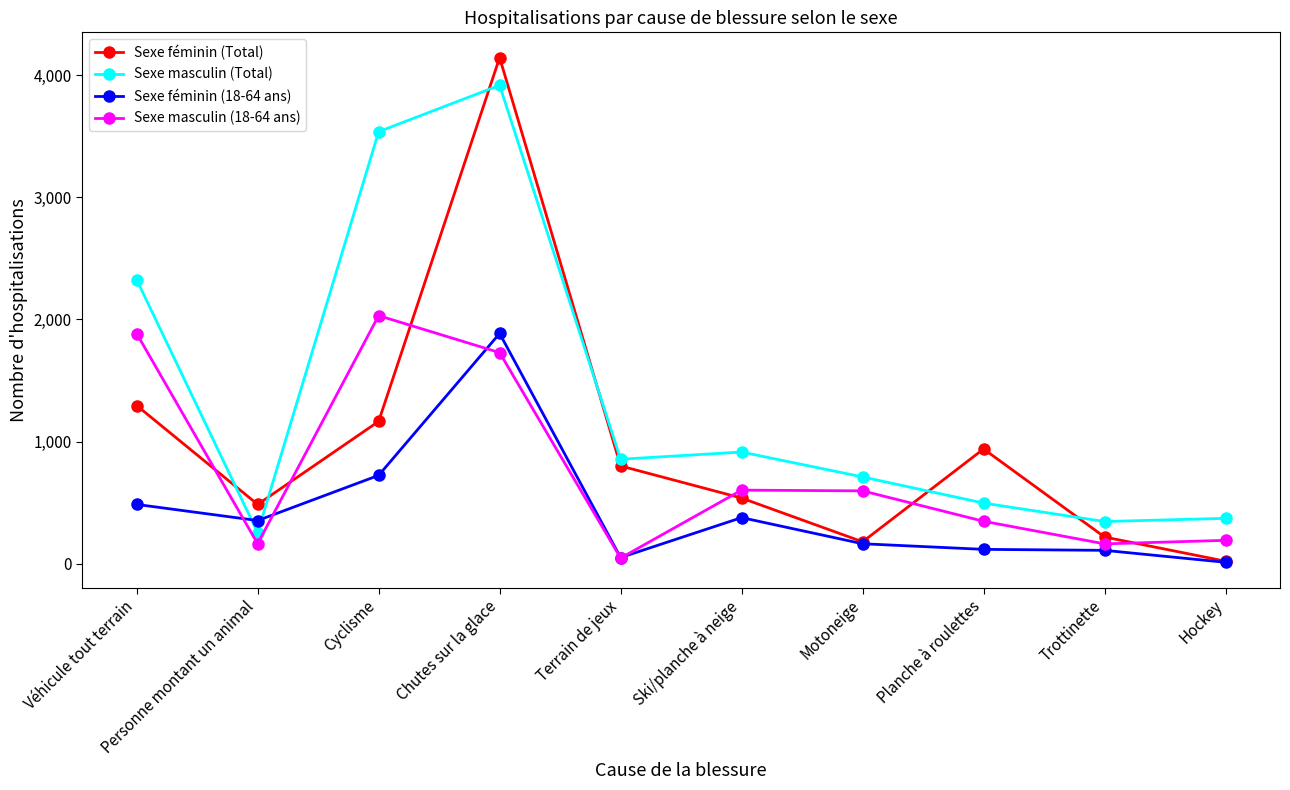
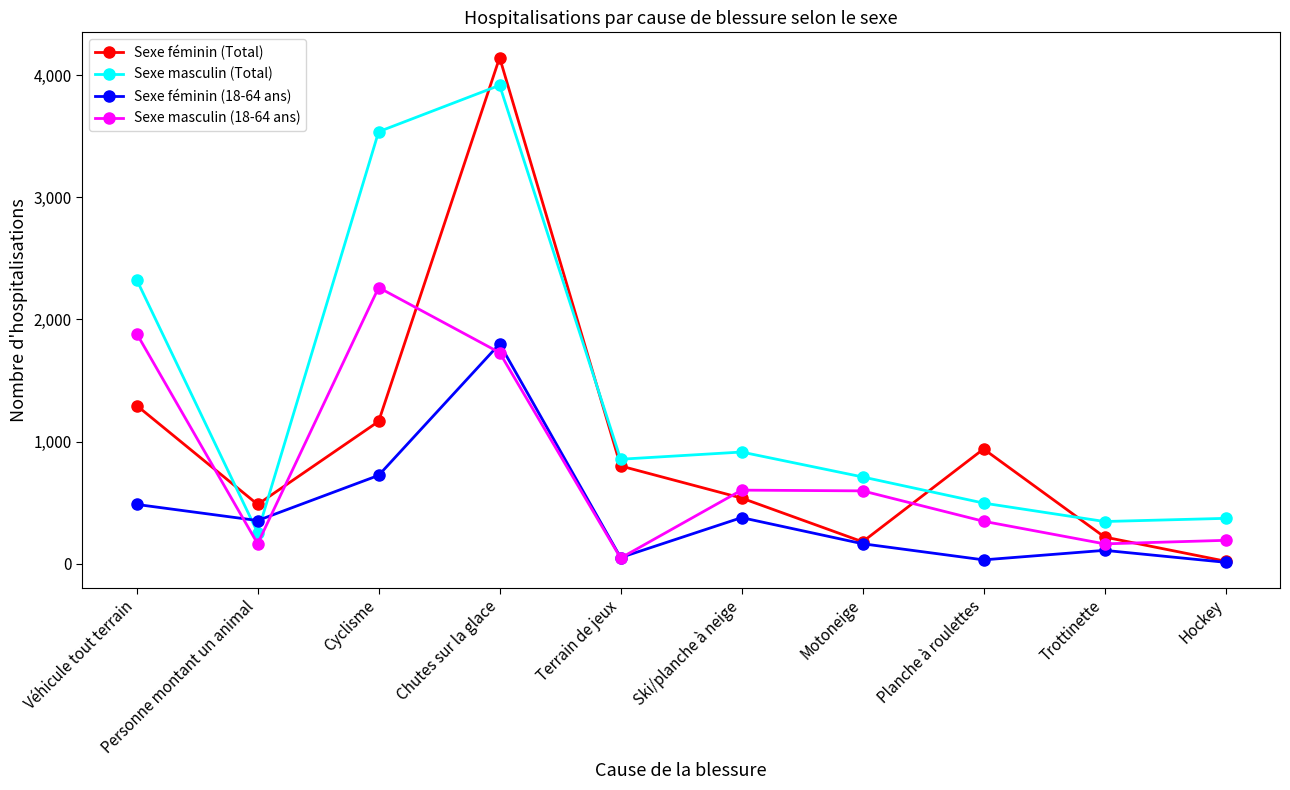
  {
    "Sexe féminin (Total)": {
      "Véhicule tout terrain": "1,300",
      "Personne montant un animal": "490",
      "Cyclisme": "1,170",
      "Chutes sur la glace": "4,140",
      "Terrain de jeux": "800",
      "Ski/planche à neige": "540",
      "Planche à roulettes": "940",
      "Trottinette": "220"
    },
    "Sexe masculin (Total)": {
      "Véhicule tout terrain": "2,330",
      "Personne montant un animal": "250",
      "Cyclisme": "3,540",
      "Chutes sur la glace": "3,920",
      "Terrain de jeux": "860",
      "Ski/planche à neige": "910",
      "Motoneige": "710",
      "Planche à roulettes": "500",
      "Trottinette": "350",
      "Hockey": "370"
    },
    "Sexe féminin (18-64 ans)": {
      "Véhicule tout terrain": "490",
      "Personne montant un animal": "350",
      "Cyclisme": "720",
-     "Chutes sur la glace": "1,890",
+     "Chutes sur la glace": "1,800",
      "Ski/planche à neige": "380",
-     "Planche à roulettes": "120",
+     "Planche à roulettes": "30",
      "Trottinette": "110"
    },
    "Sexe masculin (18-64 ans)": {
      "Véhicule tout terrain": "1,880",
      "Personne montant un animal": "160",
-     "Cyclisme": "2,030",
+     "Cyclisme": "2,260",
      "Chutes sur la glace": "1,730",
      "Ski/planche à neige": "600",
      "Motoneige": "600",
      "Planche à roulettes": "350",
      "Trottinette": "160",
      "Hockey": "190"
    }
  }
